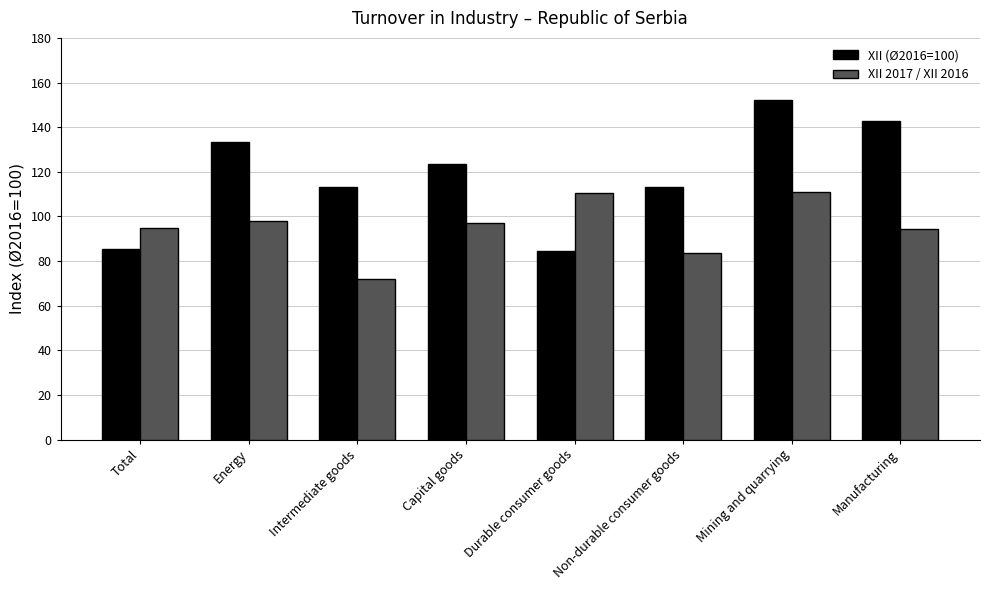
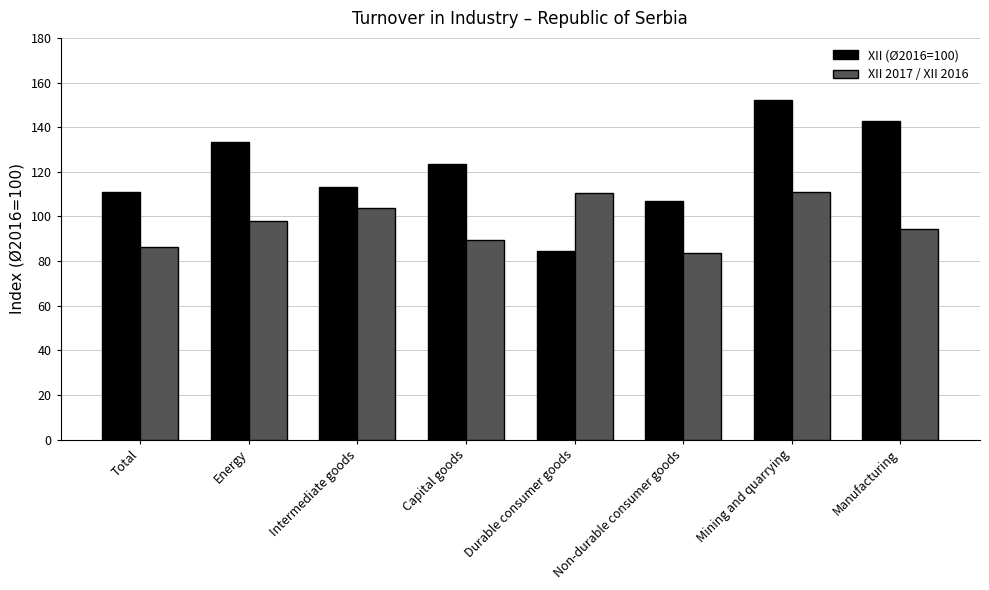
  {
    "XII (Ø2016=100)": {
-     "Total": 85,
+     "Total": 111,
      "Energy": 133,
      "Intermediate goods": 113,
      "Capital goods": 124,
      "Durable consumer goods": 84,
-     "Non-durable consumer goods": 113,
+     "Non-durable consumer goods": 107,
      "Mining and quarrying": 152,
      "Manufacturing": 143
    },
    "XII 2017 / XII 2016": {
-     "Total": 95,
+     "Total": 86,
      "Energy": 98,
-     "Intermediate goods": 72,
-     "Capital goods": 97,
+     "Intermediate goods": 104,
+     "Capital goods": 90,
      "Durable consumer goods": 110,
      "Non-durable consumer goods": 84,
      "Mining and quarrying": 111,
      "Manufacturing": 95
    }
  }
